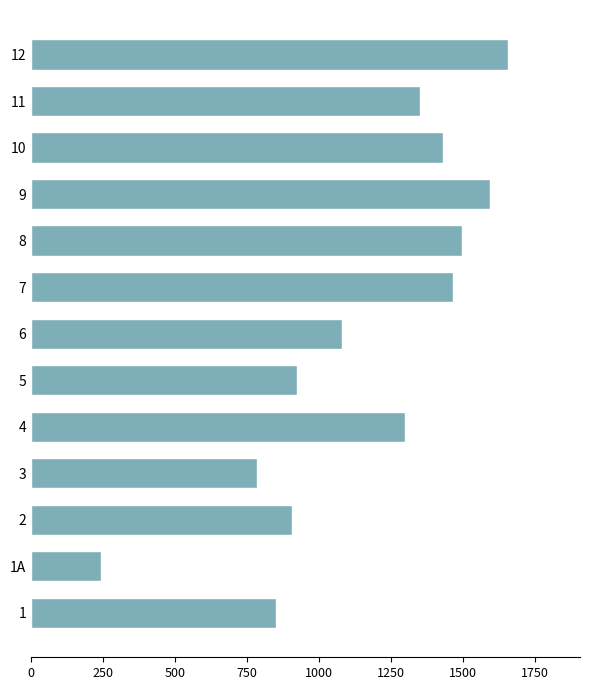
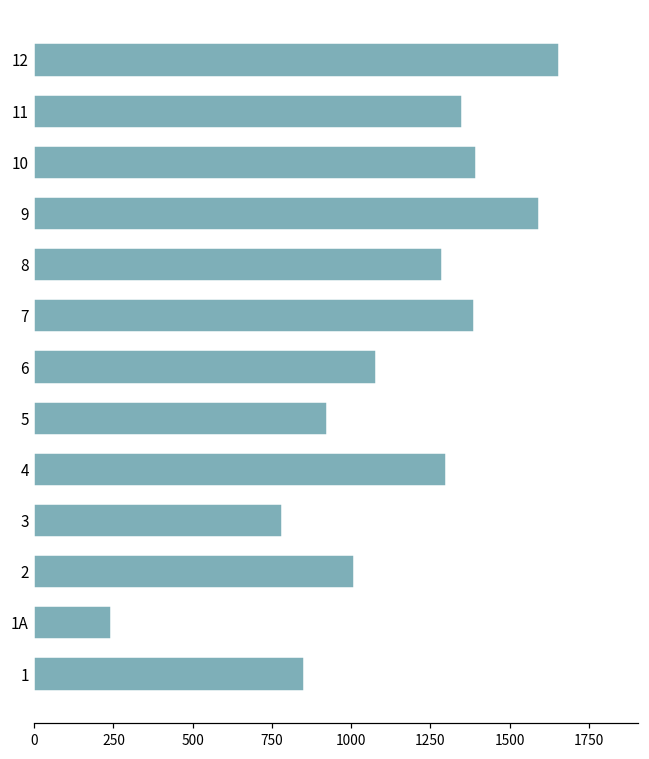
  {
    "12": 1660,
    "11": 1350,
-   "10": 1430,
+   "10": 1400,
    "9": 1590,
-   "8": 1490,
-   "7": 1460,
+   "8": 1290,
+   "7": 1390,
    "6": 1080,
    "5": 920,
    "4": 1300,
    "3": 780,
-   "2": 910,
+   "2": 1010,
    "1А": 240,
    "1": 850
  }
